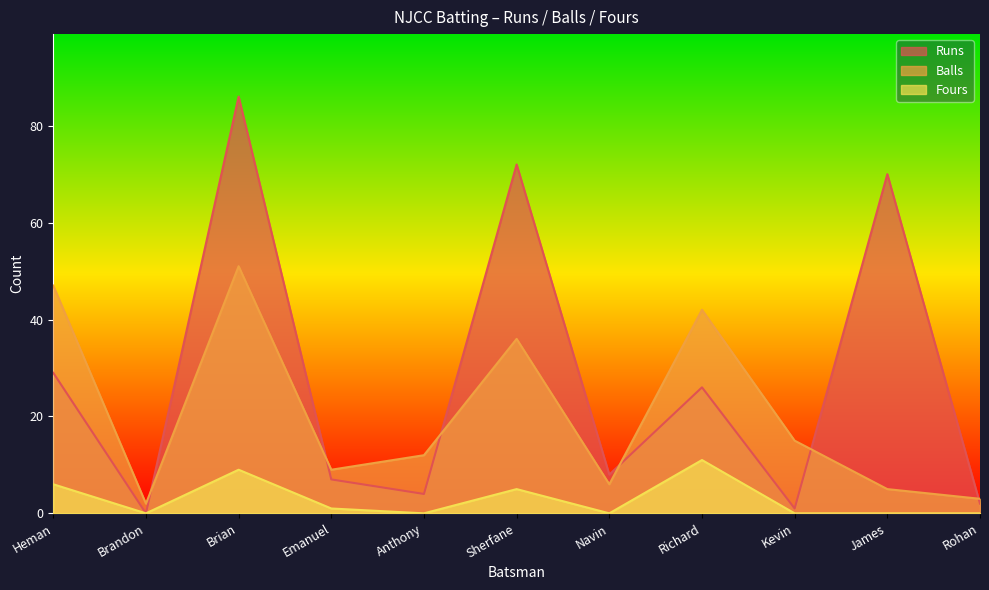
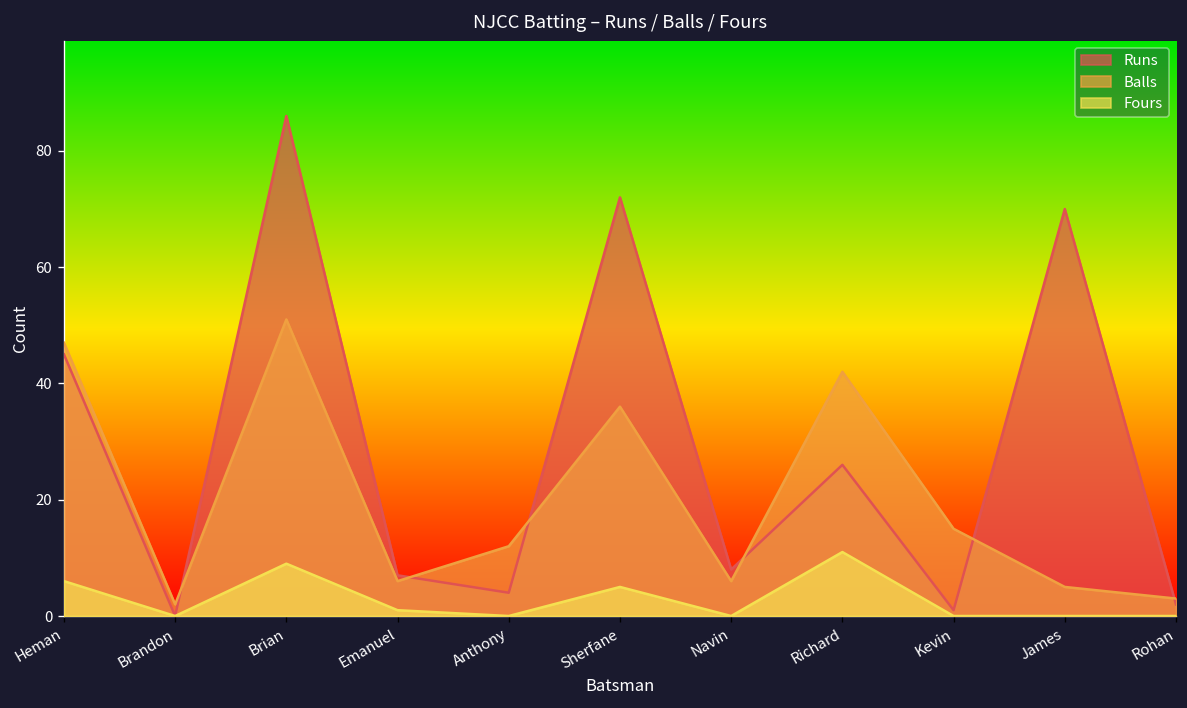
  {
    "Runs": {
-     "Heman": 29,
+     "Heman": 45,
      "Brian": 86,
      "Emanuel": 7,
      "Anthony": 4,
      "Sherfane": 72,
      "Navin": 8,
      "Richard": 26,
      "Kevin": 1,
      "James": 70,
      "Rohan": 2
    },
    "Balls": {
      "Heman": 47,
      "Brandon": 2,
      "Brian": 51,
-     "Emanuel": 9,
+     "Emanuel": 6,
      "Anthony": 12,
      "Sherfane": 36,
      "Navin": 6,
      "Richard": 42,
      "Kevin": 15,
      "James": 5,
      "Rohan": 3
    },
    "Fours": {
      "Heman": 6,
      "Brian": 9,
      "Emanuel": 1,
      "Anthony": 0,
      "Sherfane": 5,
      "Navin": 0,
      "Richard": 11,
      "Kevin": 0,
      "James": 0,
      "Rohan": 0
    }
  }
